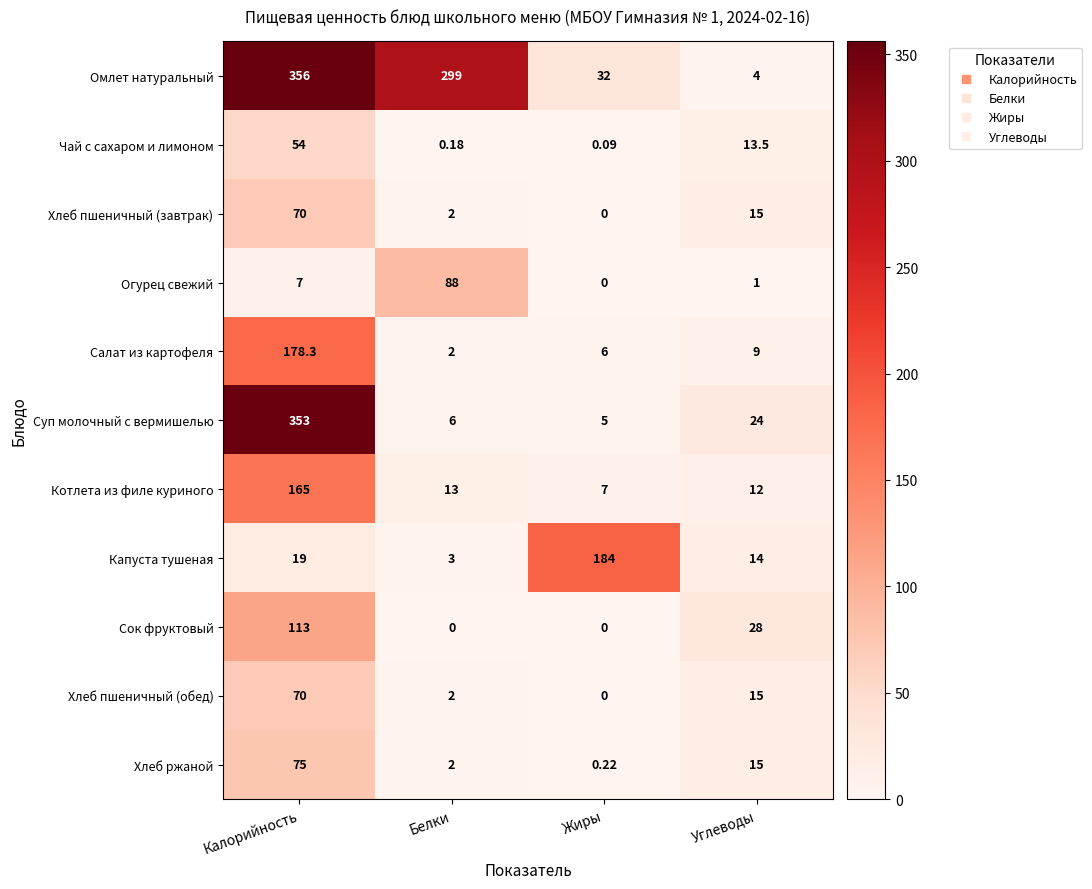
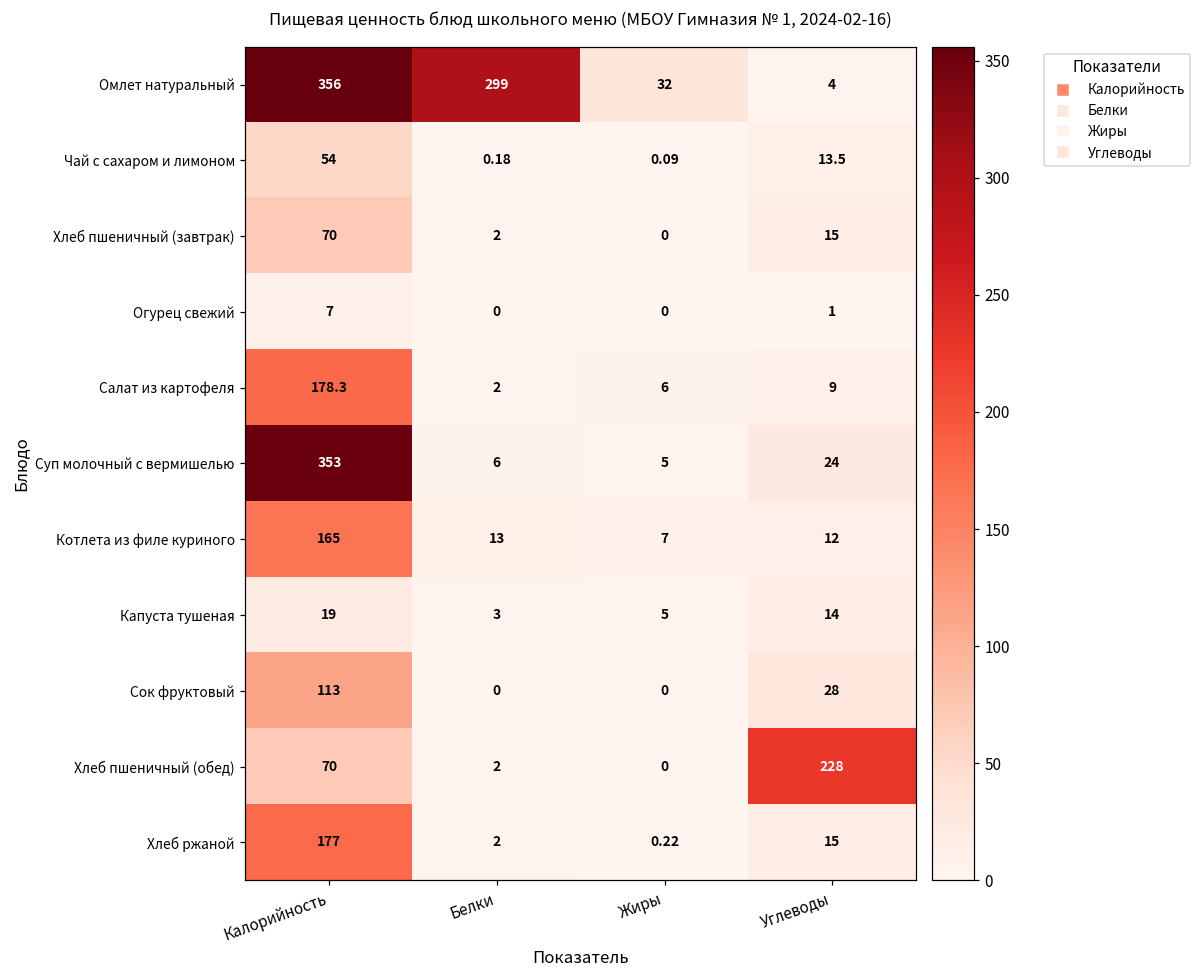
  {
    "Омлет натуральный": {
      "Калорийность": 356,
      "Белки": 299,
      "Жиры": 32,
      "Углеводы": 4
    },
    "Чай с сахаром и лимоном": {
      "Калорийность": 54,
      "Белки": 0.18,
      "Жиры": 0.09,
      "Углеводы": 13.5
    },
    "Хлеб пшеничный (завтрак)": {
      "Калорийность": 70,
      "Белки": 2,
      "Жиры": 0,
      "Углеводы": 15
    },
    "Огурец свежий": {
      "Калорийность": 7,
-     "Белки": 88,
+     "Белки": 0,
      "Жиры": 0,
      "Углеводы": 1
    },
    "Салат из картофеля": {
      "Калорийность": 178.3,
      "Белки": 2,
      "Жиры": 6,
      "Углеводы": 9
    },
    "Суп молочный с вермишелью": {
      "Калорийность": 353,
      "Белки": 6,
      "Жиры": 5,
      "Углеводы": 24
    },
    "Котлета из филе куриного": {
      "Калорийность": 165,
      "Белки": 13,
      "Жиры": 7,
      "Углеводы": 12
    },
    "Капуста тушеная": {
      "Калорийность": 19,
      "Белки": 3,
-     "Жиры": 184,
+     "Жиры": 5,
      "Углеводы": 14
    },
    "Сок фруктовый": {
      "Калорийность": 113,
      "Белки": 0,
      "Жиры": 0,
      "Углеводы": 28
    },
    "Хлеб пшеничный (обед)": {
      "Калорийность": 70,
      "Белки": 2,
      "Жиры": 0,
-     "Углеводы": 15
+     "Углеводы": 228
    },
    "Хлеб ржаной": {
-     "Калорийность": 75,
+     "Калорийность": 177,
      "Белки": 2,
      "Жиры": 0.22,
      "Углеводы": 15
    }
  }
